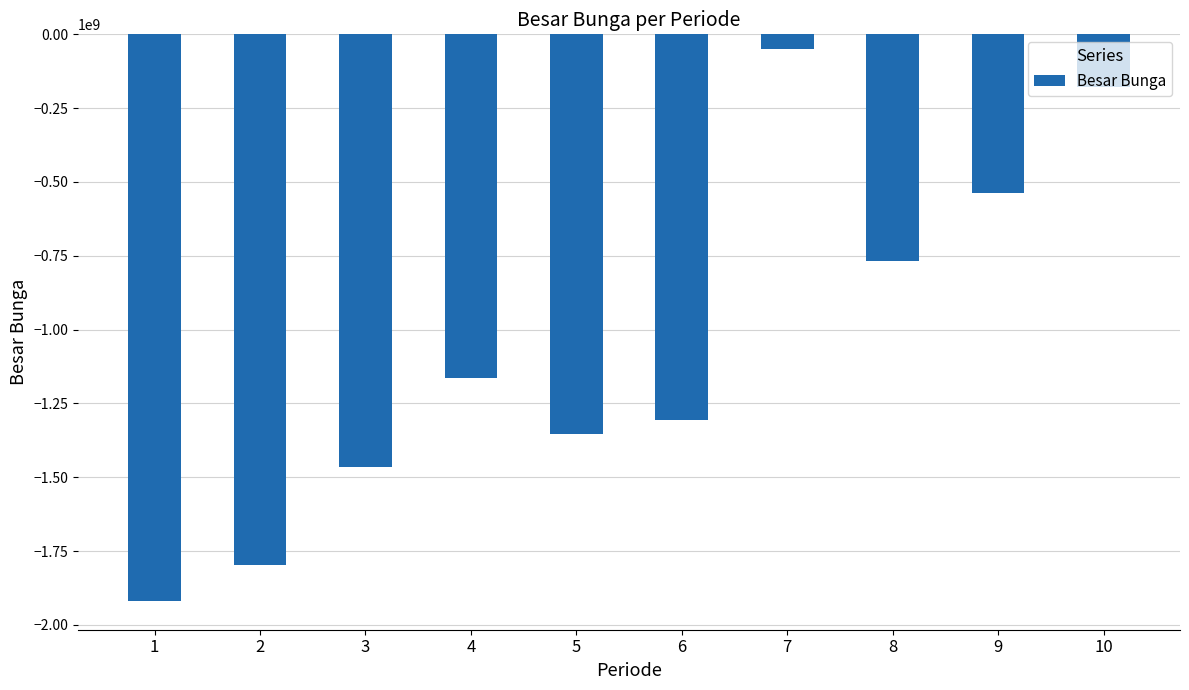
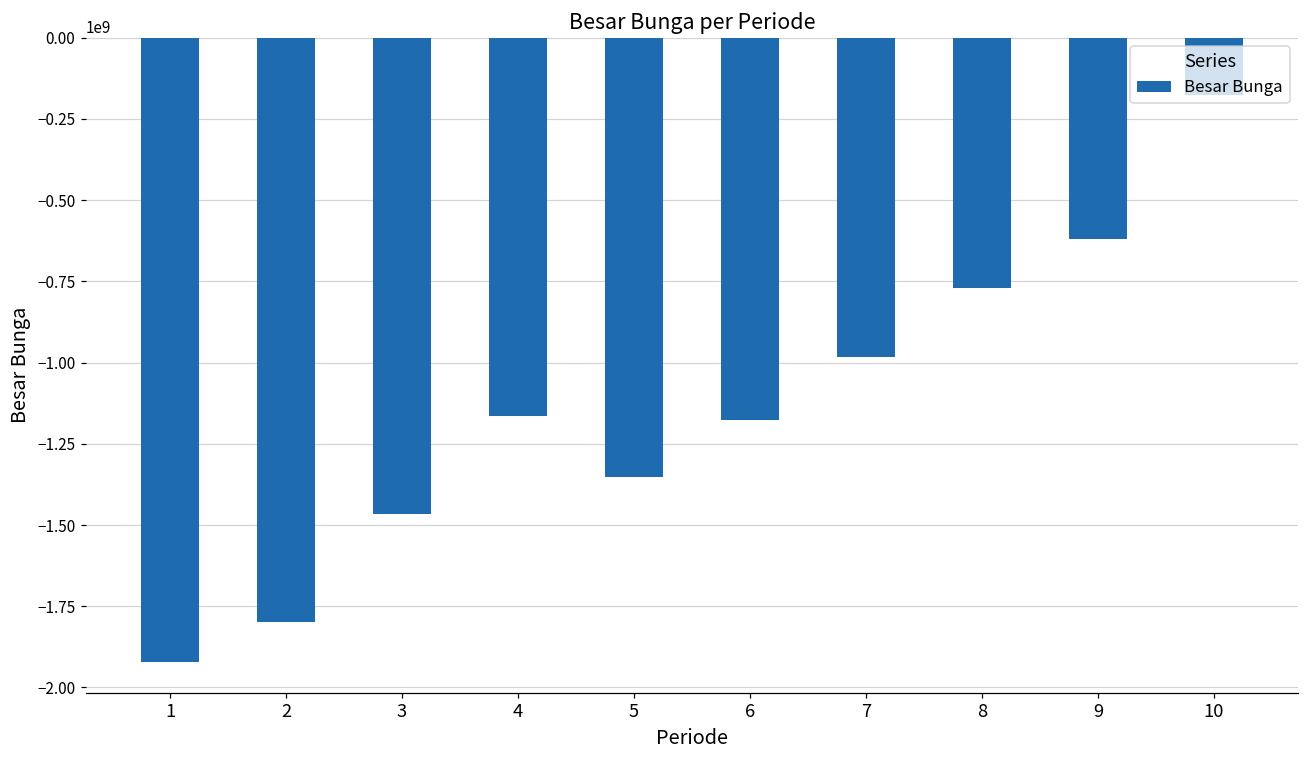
  {
    "1": -1920000000,
    "2": -1800000000,
    "3": -1470000000,
    "4": -1160000000,
    "5": -1350000000,
-   "6": -1310000000,
-   "7": -50000000,
+   "6": -1180000000,
+   "7": -980000000,
    "8": -770000000,
-   "9": -540000000
+   "9": -620000000
  }
